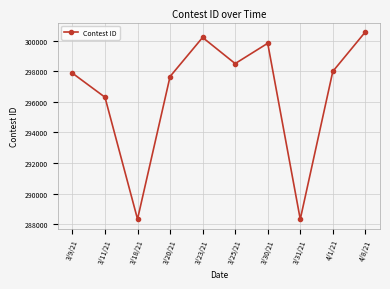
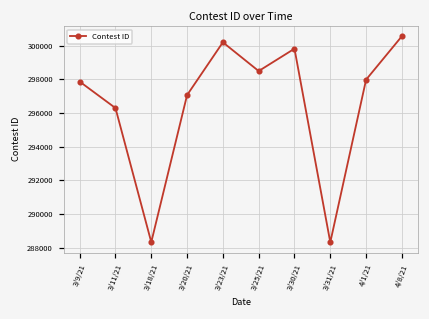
  {
    "3/9/21": 297900,
    "3/11/21": 296300,
    "3/18/21": 288300,
-   "3/20/21": 297700,
+   "3/20/21": 297100,
    "3/23/21": 300200,
    "3/25/21": 298500,
    "3/30/21": 299800,
    "3/31/21": 288300,
    "4/1/21": 298000,
    "4/8/21": 300600
  }
